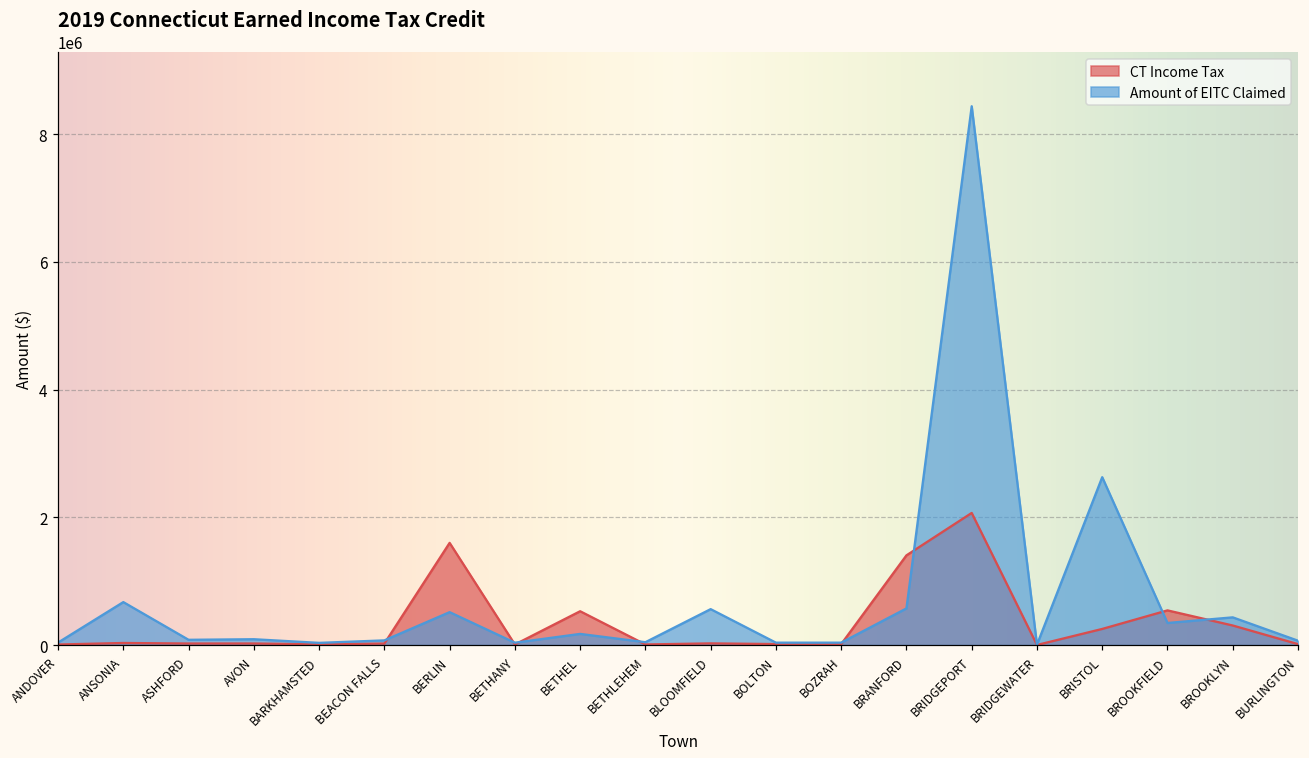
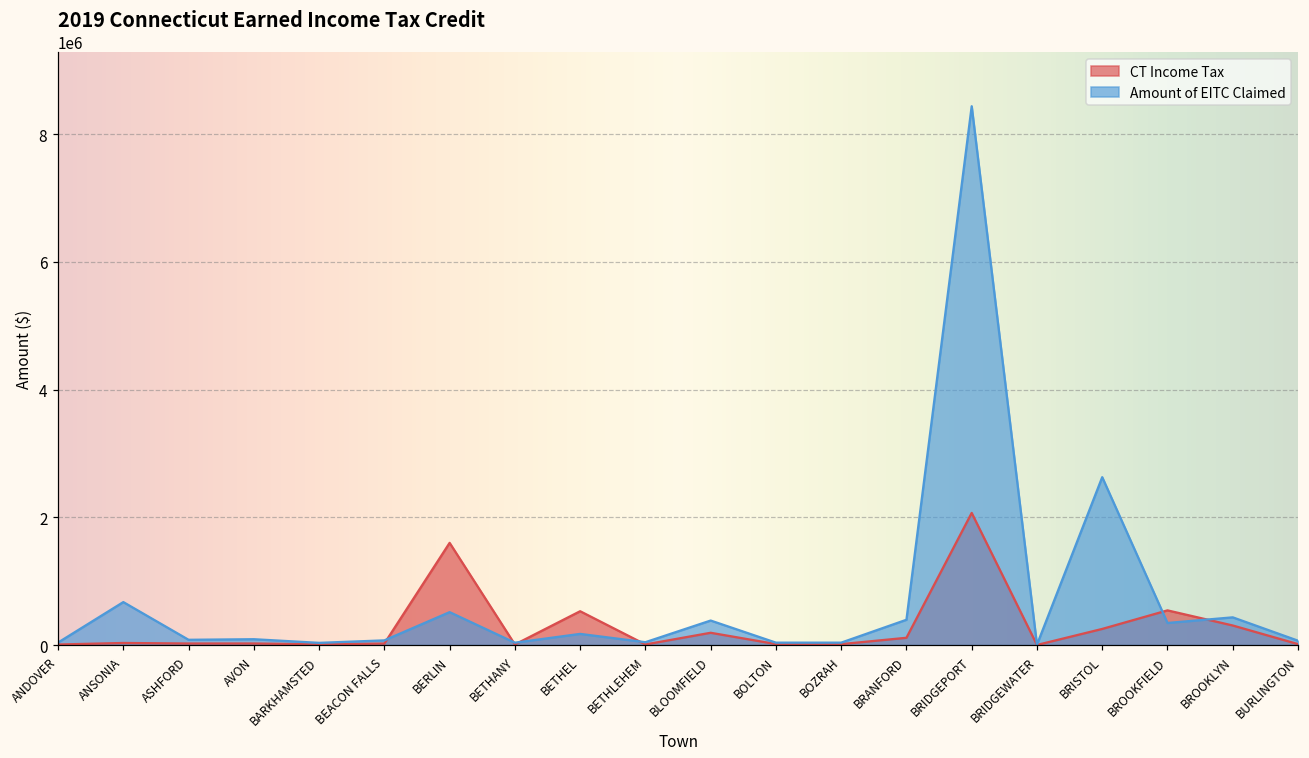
  {
    "CT Income Tax": {
      "ANSONIA": 0,
      "ASHFORD": 0,
      "AVON": 0,
      "BEACON FALLS": 0,
      "BERLIN": 1600000,
      "BETHEL": 500000,
-     "BLOOMFIELD": 0,
-     "BRANFORD": 1400000,
+     "BLOOMFIELD": 200000,
+     "BRANFORD": 100000,
      "BRIDGEPORT": 2100000,
      "BRISTOL": 300000,
      "BROOKFIELD": 500000,
      "BROOKLYN": 300000,
      "BURLINGTON": 0
    },
    "Amount of EITC Claimed": {
      "ANSONIA": 700000,
      "ASHFORD": 100000,
      "AVON": 100000,
      "BEACON FALLS": 100000,
      "BERLIN": 500000,
      "BETHEL": 200000,
-     "BLOOMFIELD": 600000,
-     "BRANFORD": 600000,
+     "BLOOMFIELD": 400000,
+     "BRANFORD": 400000,
      "BRIDGEPORT": 8400000,
      "BRISTOL": 2600000,
      "BROOKFIELD": 300000,
      "BROOKLYN": 400000,
      "BURLINGTON": 100000
    }
  }
